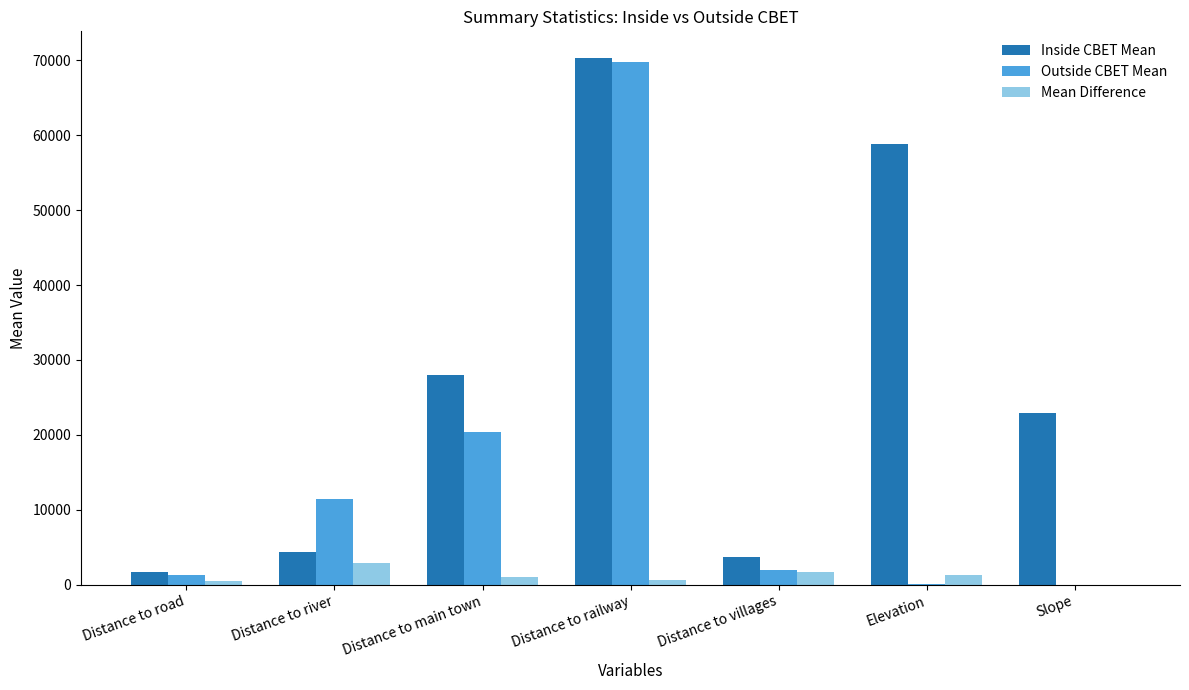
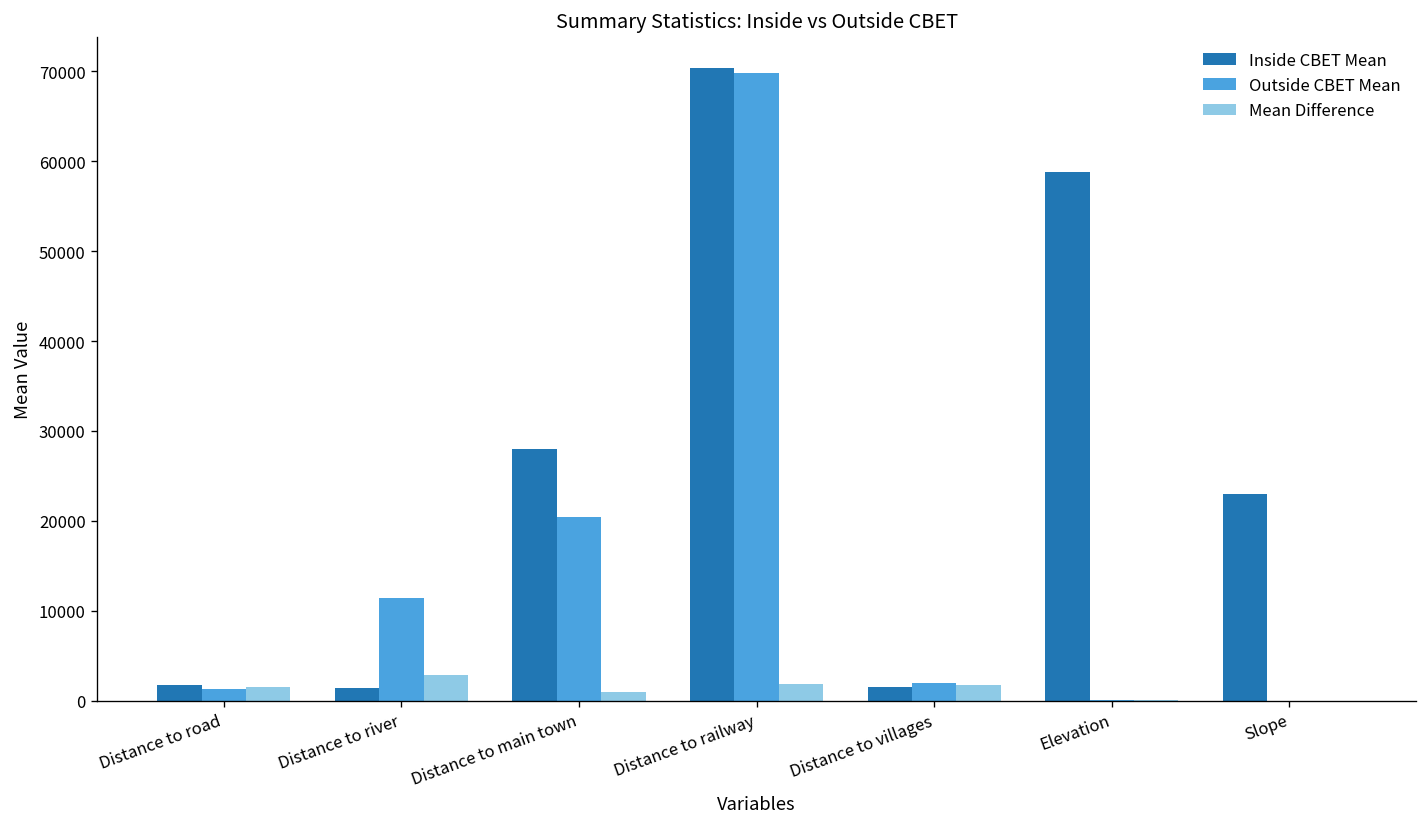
  {
    "Inside CBET Mean": {
      "Distance to road": 2000,
-     "Distance to river": 4000,
+     "Distance to river": 1000,
      "Distance to main town": 28000,
      "Distance to railway": 70000,
-     "Distance to villages": 4000,
+     "Distance to villages": 1000,
      "Elevation": 59000,
      "Slope": 23000
    },
    "Outside CBET Mean": {
      "Distance to road": 1000,
      "Distance to river": 11000,
      "Distance to main town": 20000,
      "Distance to railway": 70000,
      "Distance to villages": 2000
    },
    "Mean Difference": {
-     "Distance to road": 0,
+     "Distance to road": 2000,
      "Distance to river": 3000,
      "Distance to main town": 1000,
-     "Distance to railway": 1000,
+     "Distance to railway": 2000,
      "Distance to villages": 2000,
-     "Elevation": 1000
+     "Elevation": 0
    }
  }
